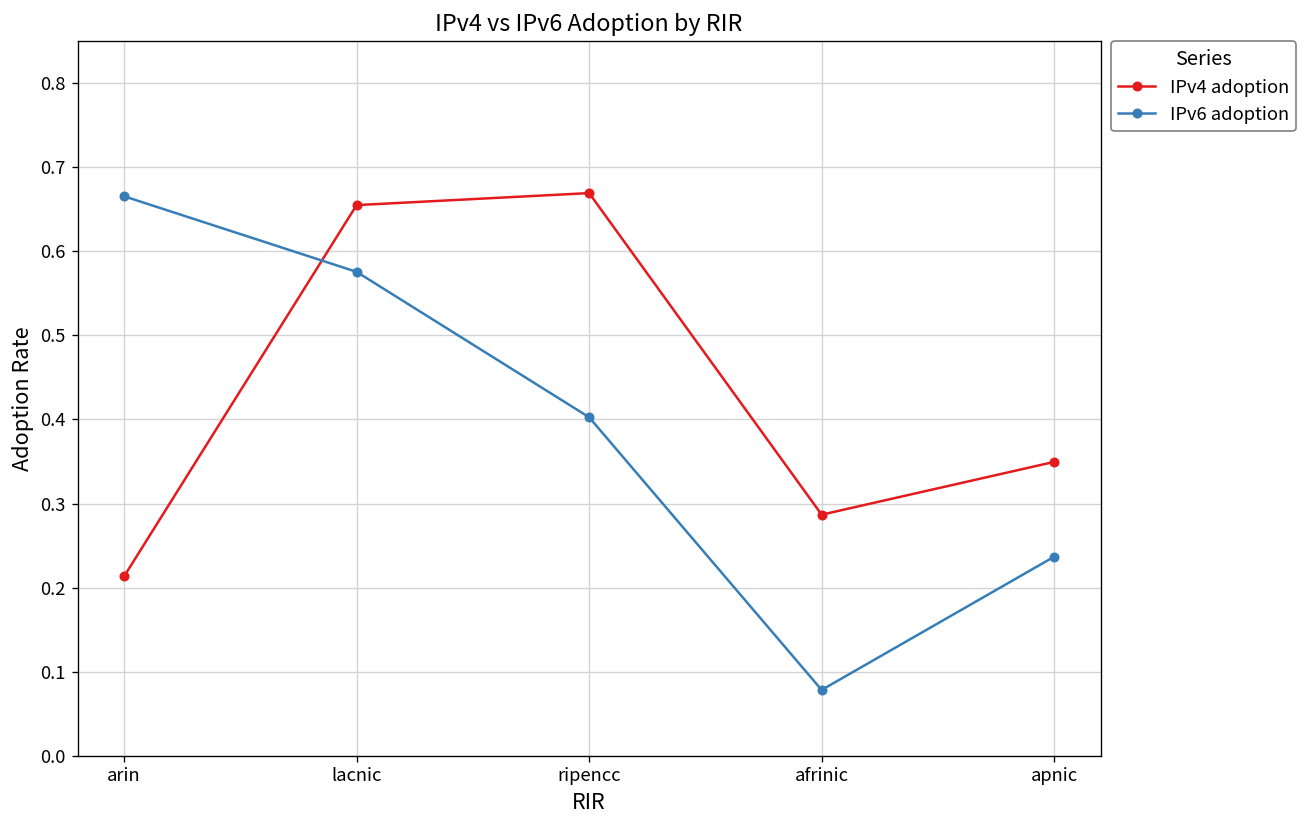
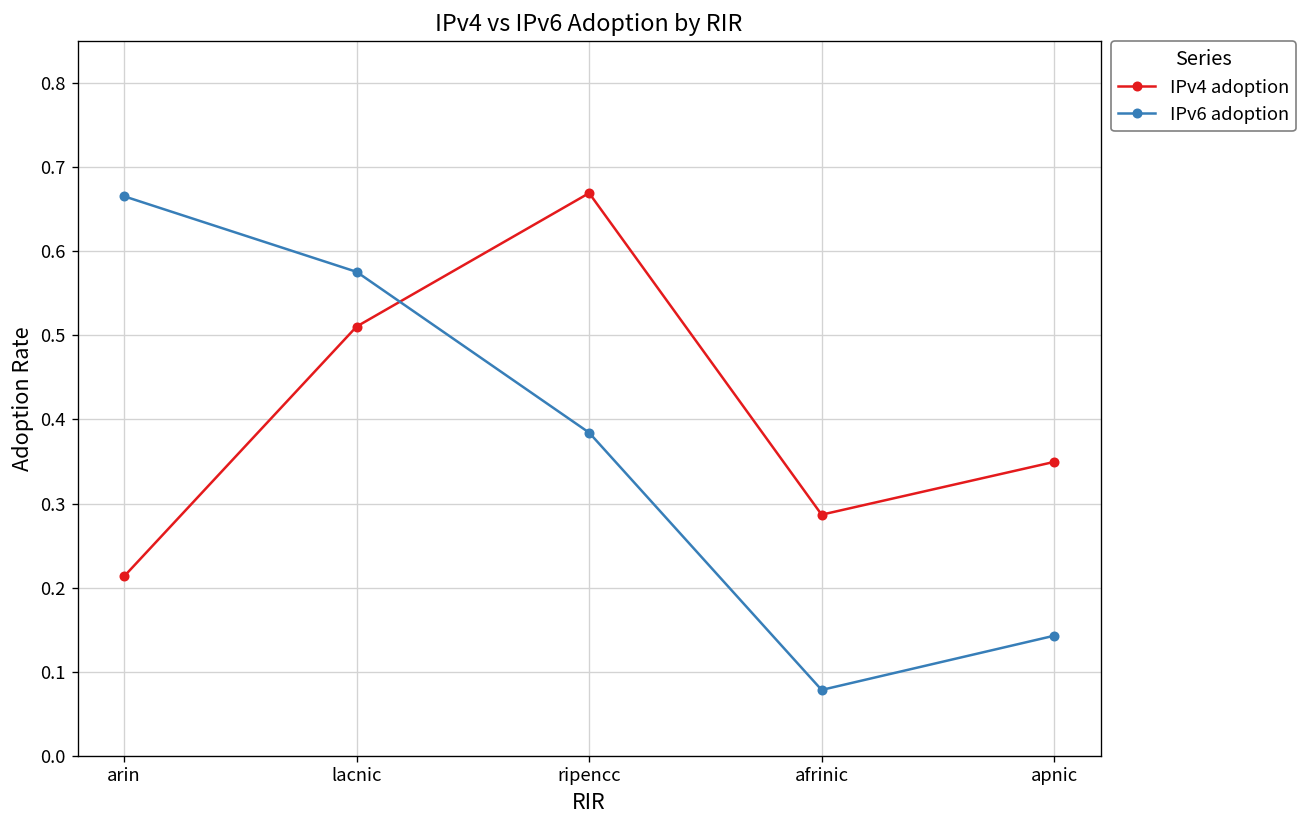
  {
    "IPv4 adoption": {
      "arin": 0.21,
-     "lacnic": 0.66,
+     "lacnic": 0.51,
      "ripencc": 0.67,
      "afrinic": 0.29,
      "apnic": 0.35
    },
    "IPv6 adoption": {
      "arin": 0.67,
      "lacnic": 0.58,
-     "ripencc": 0.40,
+     "ripencc": 0.38,
      "afrinic": 0.08,
-     "apnic": 0.24
+     "apnic": 0.14
    }
  }
